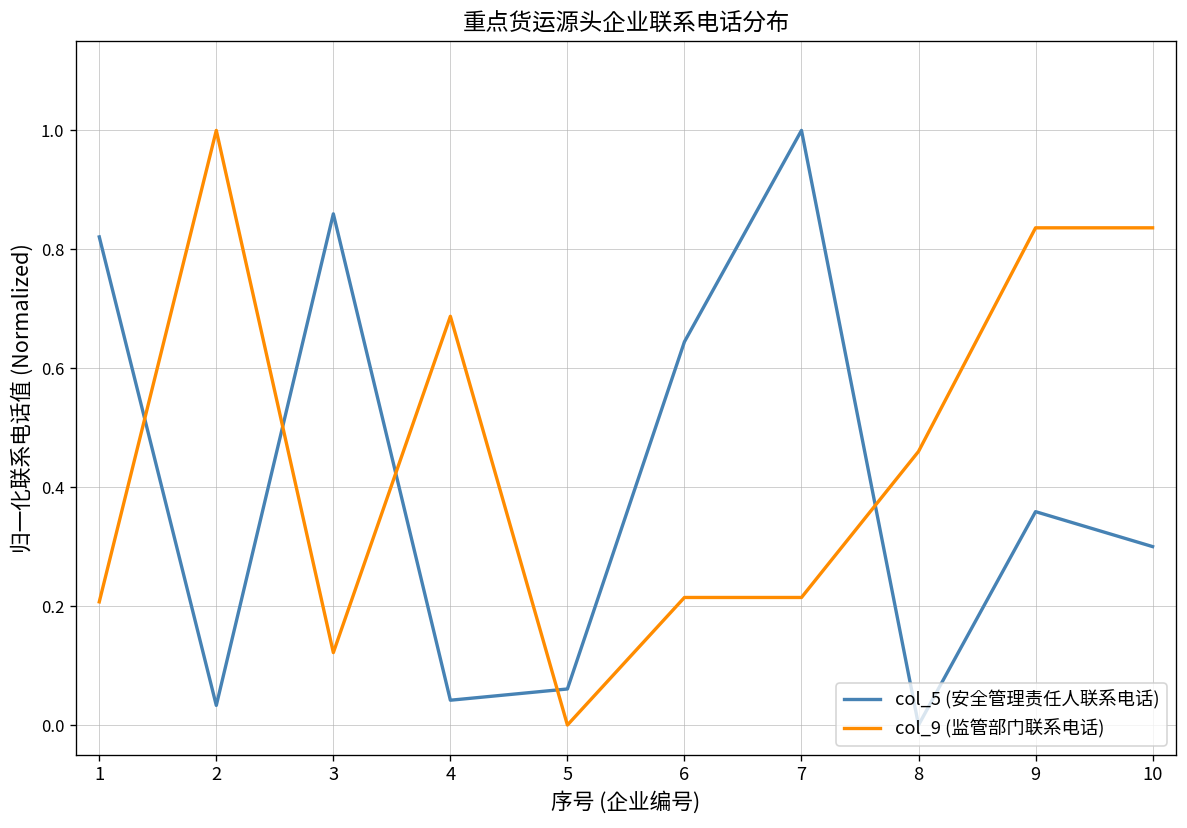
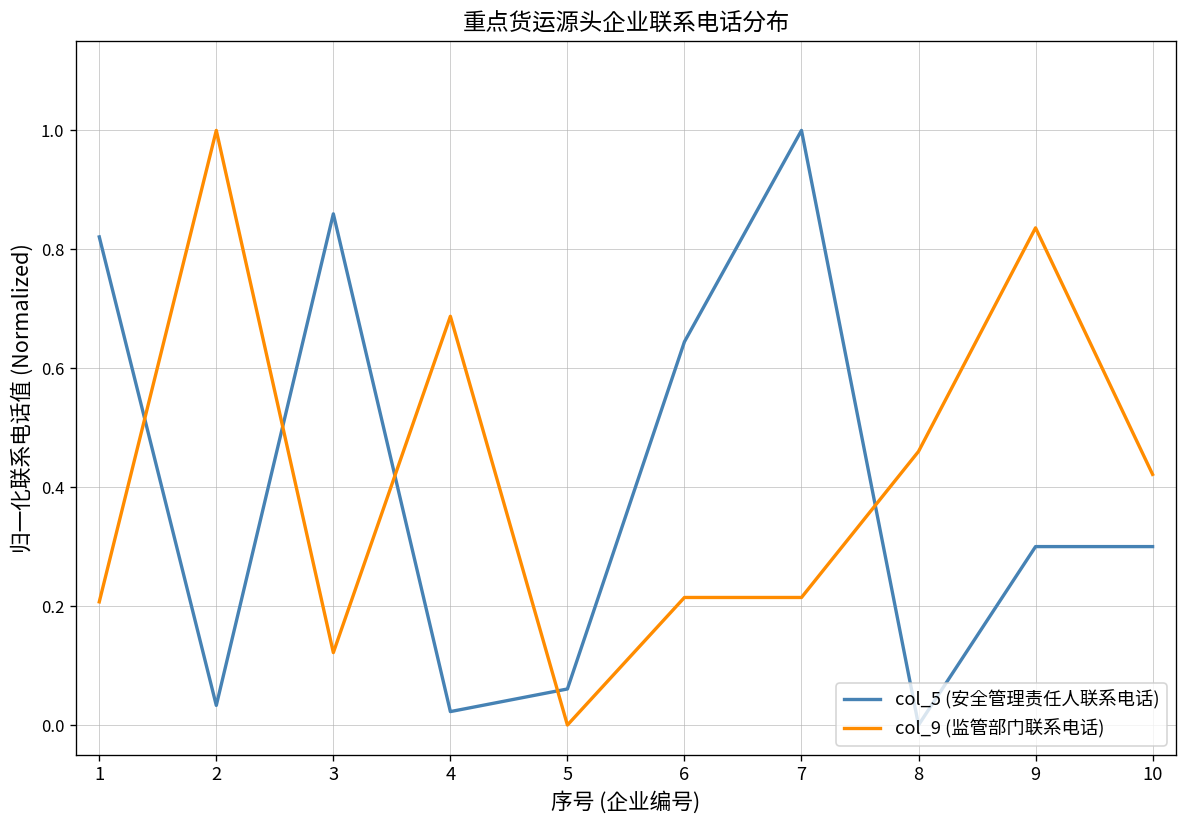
  {
    "col_5 (安全管理责任人联系电话)": {
      "1": 0.82,
      "2": 0.03,
      "3": 0.86,
-     "4": 0.04,
+     "4": 0.02,
      "5": 0.06,
      "6": 0.64,
      "7": 1.00,
-     "9": 0.36,
+     "9": 0.30,
      "10": 0.30
    },
    "col_9 (监管部门联系电话)": {
      "1": 0.21,
      "2": 1.00,
      "3": 0.12,
      "4": 0.69,
      "5": 0.00,
      "6": 0.21,
      "7": 0.21,
      "8": 0.46,
      "9": 0.84,
-     "10": 0.84
+     "10": 0.42
    }
  }
